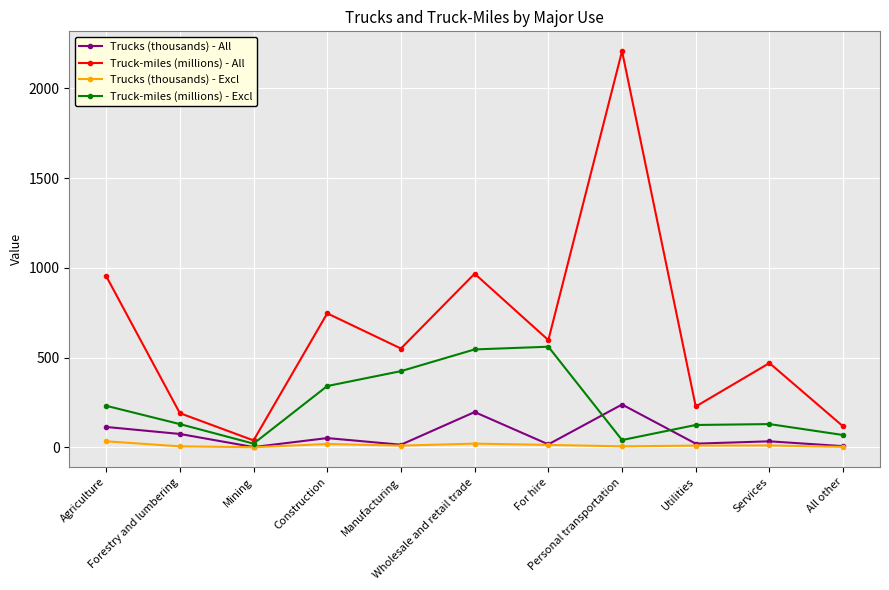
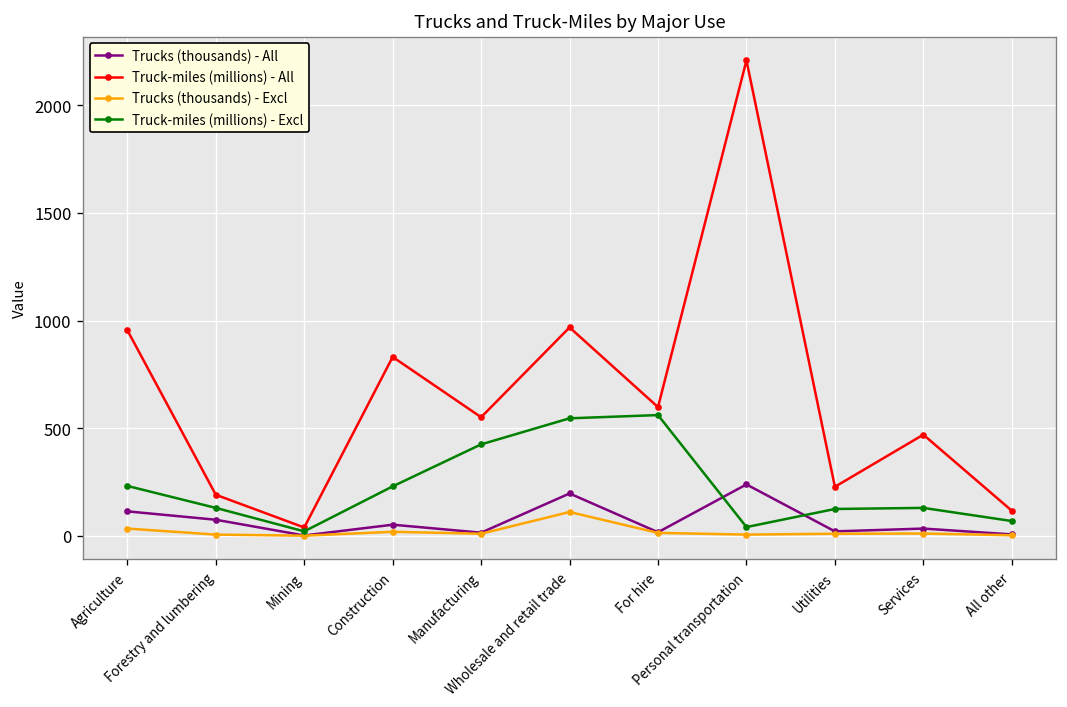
  {
    "Trucks (thousands) - All": {
      "Agriculture": 110,
      "Forestry and lumbering": 80,
      "Construction": 50,
      "Wholesale and retail trade": 200,
      "Personal transportation": 240,
      "Services": 30
    },
    "Truck-miles (millions) - All": {
      "Agriculture": 960,
      "Forestry and lumbering": 190,
      "Mining": 40,
-     "Construction": 750,
+     "Construction": 830,
      "Manufacturing": 550,
      "Wholesale and retail trade": 970,
      "For hire": 600,
      "Personal transportation": 2210,
      "Utilities": 230,
      "Services": 470,
      "All other": 120
    },
    "Trucks (thousands) - Excl": {
      "Agriculture": 30,
      "Forestry and lumbering": 10,
      "Construction": 20,
-     "Wholesale and retail trade": 20,
+     "Wholesale and retail trade": 110,
      "Personal transportation": 10,
      "Services": 10
    },
    "Truck-miles (millions) - Excl": {
      "Agriculture": 230,
      "Forestry and lumbering": 130,
      "Mining": 20,
-     "Construction": 340,
+     "Construction": 230,
      "Manufacturing": 430,
      "Wholesale and retail trade": 550,
      "For hire": 560,
      "Personal transportation": 40,
      "Utilities": 130,
      "Services": 130,
      "All other": 70
    }
  }
